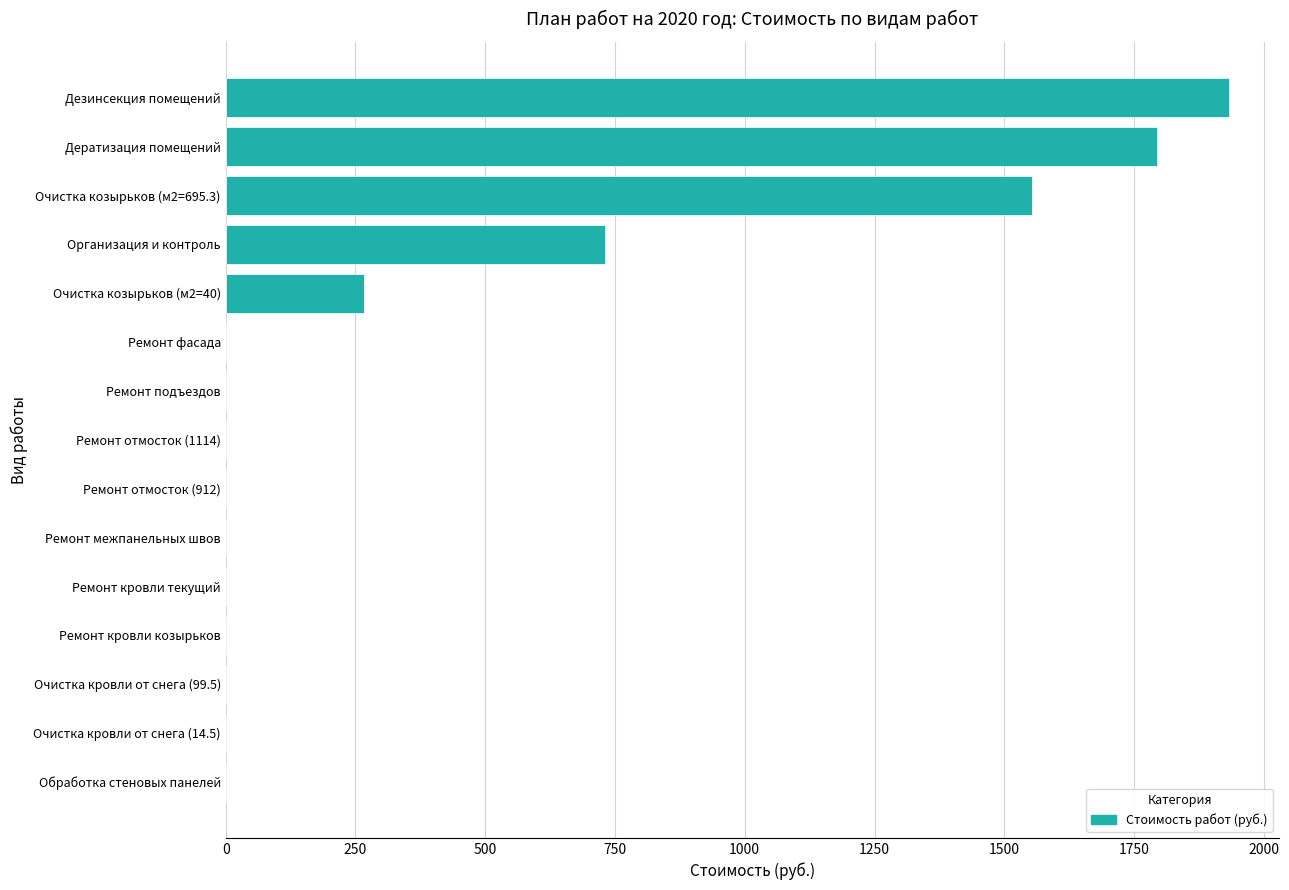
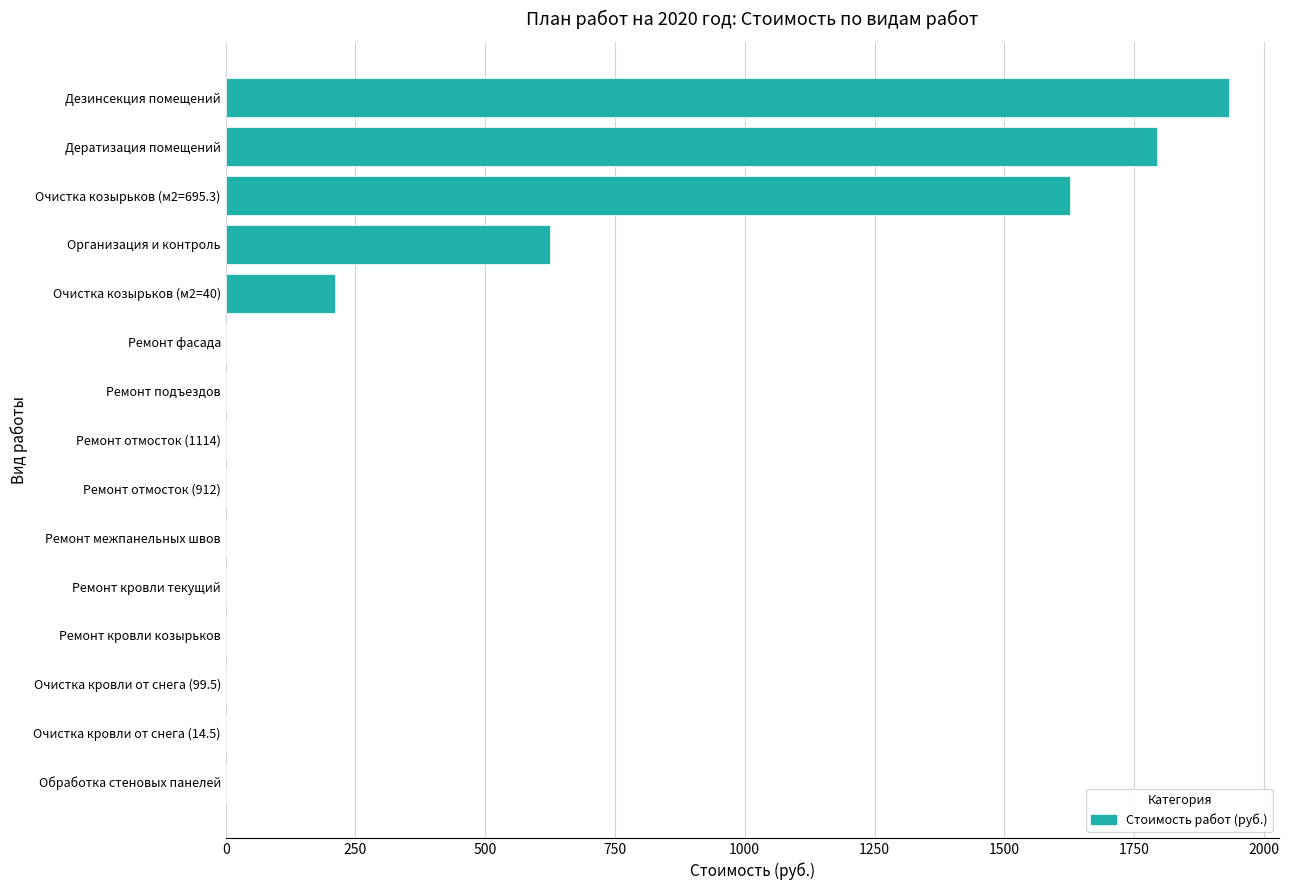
  {
    "Дезинсекция помещений": 1930,
    "Дератизация помещений": 1790,
-   "Очистка козырьков (м2=695.3)": 1550,
-   "Организация и контроль": 730,
-   "Очистка козырьков (м2=40)": 270,
+   "Очистка козырьков (м2=695.3)": 1630,
+   "Организация и контроль": 620,
+   "Очистка козырьков (м2=40)": 210,
    "Ремонт фасада": 0,
    "Ремонт подъездов": 0,
    "Ремонт отмосток (1114)": 0,
    "Ремонт отмосток (912)": 0,
    "Ремонт межпанельных швов": 0,
    "Ремонт кровли текущий": 0,
    "Ремонт кровли козырьков": 0,
    "Очистка кровли от снега (99.5)": 0,
    "Очистка кровли от снега (14.5)": 0,
    "Обработка стеновых панелей": 0
  }
